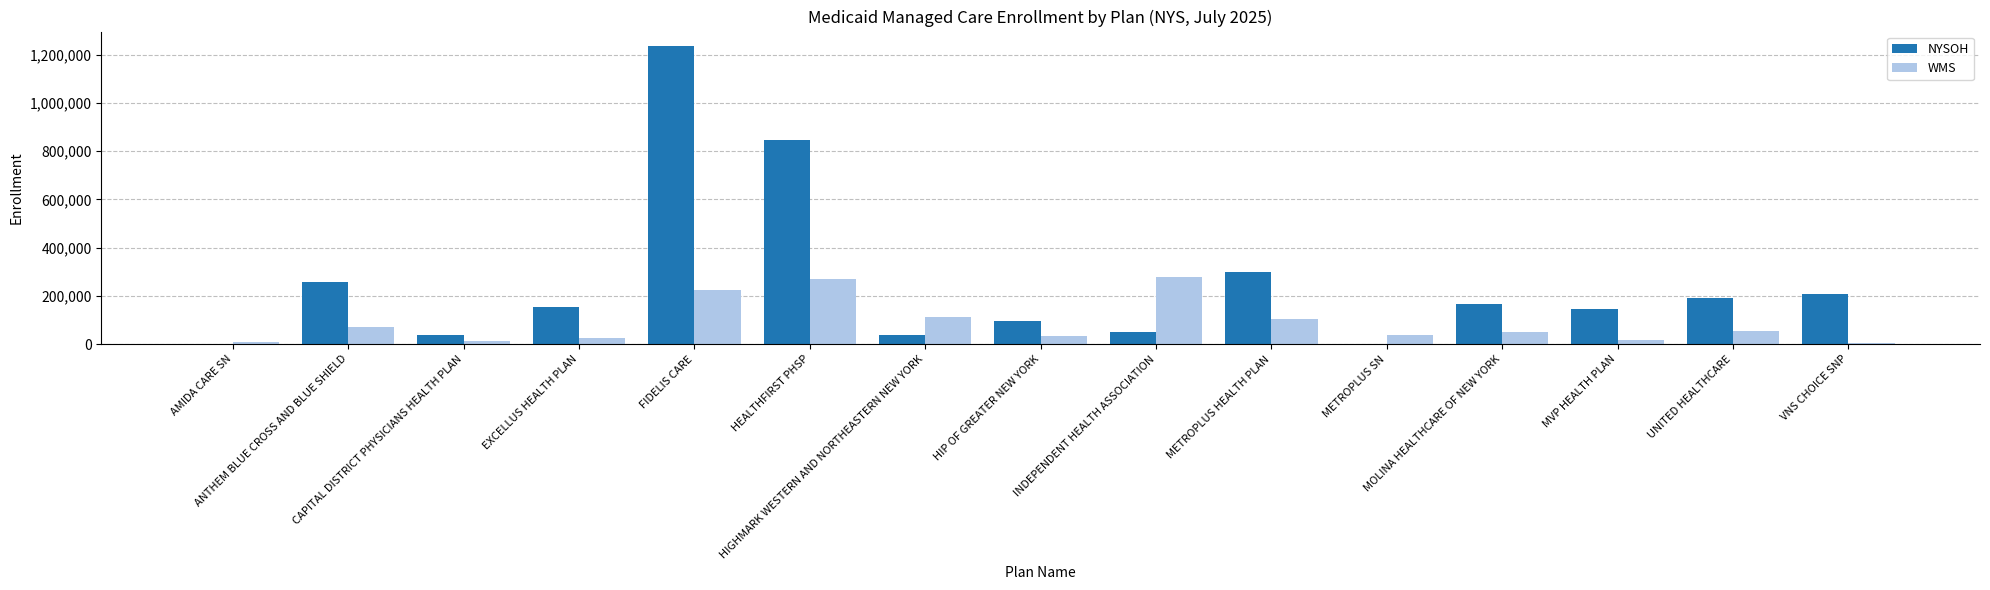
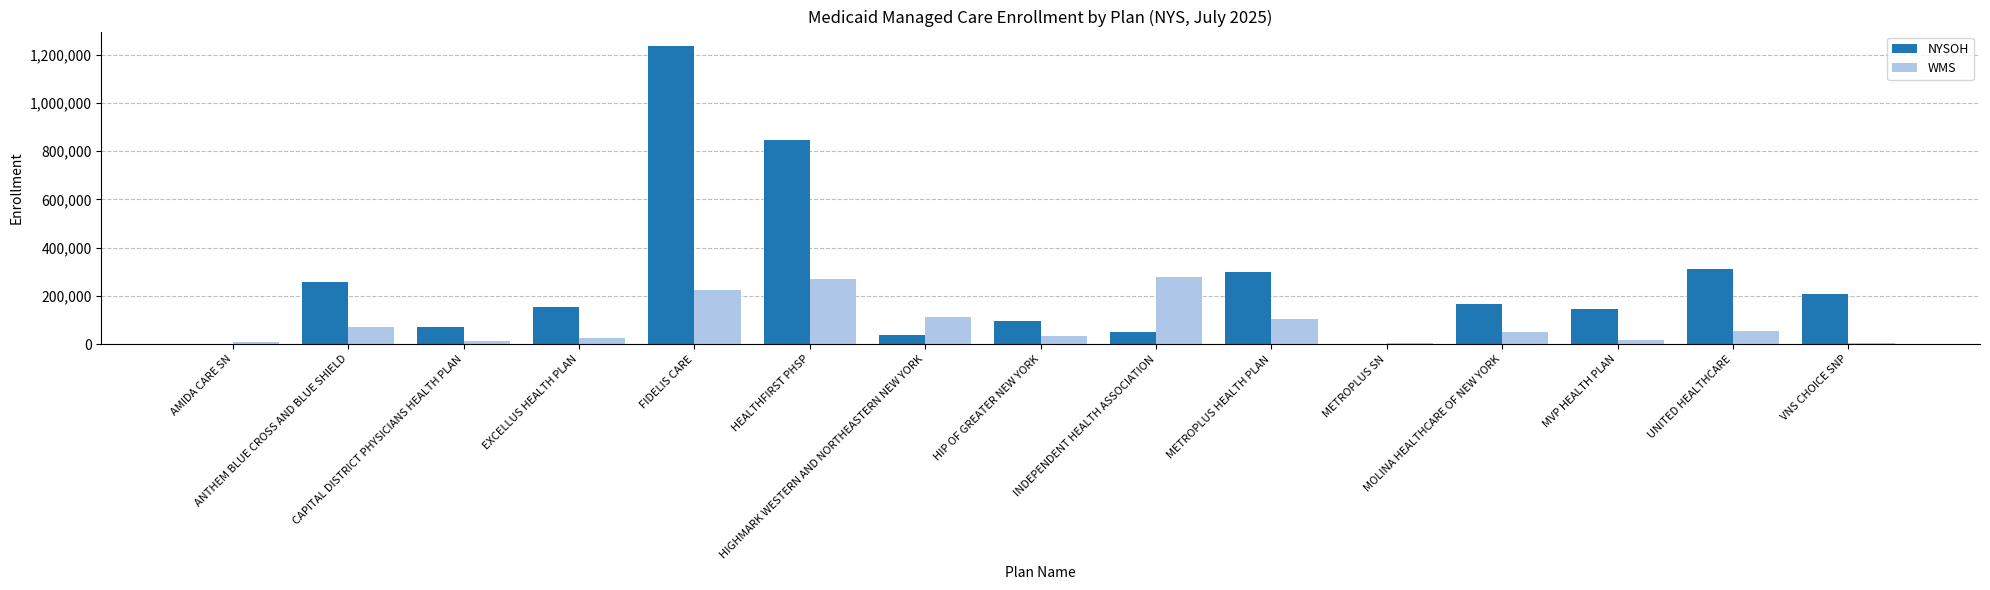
  {
    "NYSOH": {
      "ANTHEM BLUE CROSS AND BLUE SHIELD": "260,000",
-     "CAPITAL DISTRICT PHYSICIANS HEALTH PLAN": "40,000",
+     "CAPITAL DISTRICT PHYSICIANS HEALTH PLAN": "70,000",
      "EXCELLUS HEALTH PLAN": "150,000",
      "FIDELIS CARE": "1,230,000",
      "HEALTHFIRST PHSP": "840,000",
      "HIGHMARK WESTERN AND NORTHEASTERN NEW YORK": "40,000",
      "HIP OF GREATER NEW YORK": "100,000",
      "INDEPENDENT HEALTH ASSOCIATION": "50,000",
      "METROPLUS HEALTH PLAN": "300,000",
      "MOLINA HEALTHCARE OF NEW YORK": "170,000",
      "MVP HEALTH PLAN": "140,000",
-     "UNITED HEALTHCARE": "190,000",
+     "UNITED HEALTHCARE": "310,000",
      "VNS CHOICE SNP": "210,000"
    },
    "WMS": {
      "ANTHEM BLUE CROSS AND BLUE SHIELD": "70,000",
      "CAPITAL DISTRICT PHYSICIANS HEALTH PLAN": "10,000",
      "EXCELLUS HEALTH PLAN": "30,000",
      "FIDELIS CARE": "230,000",
      "HEALTHFIRST PHSP": "270,000",
      "HIGHMARK WESTERN AND NORTHEASTERN NEW YORK": "110,000",
      "HIP OF GREATER NEW YORK": "40,000",
      "INDEPENDENT HEALTH ASSOCIATION": "280,000",
      "METROPLUS HEALTH PLAN": "100,000",
-     "METROPLUS SN": "40,000",
+     "METROPLUS SN": "0",
      "MOLINA HEALTHCARE OF NEW YORK": "50,000",
      "MVP HEALTH PLAN": "20,000",
      "UNITED HEALTHCARE": "50,000"
    }
  }
